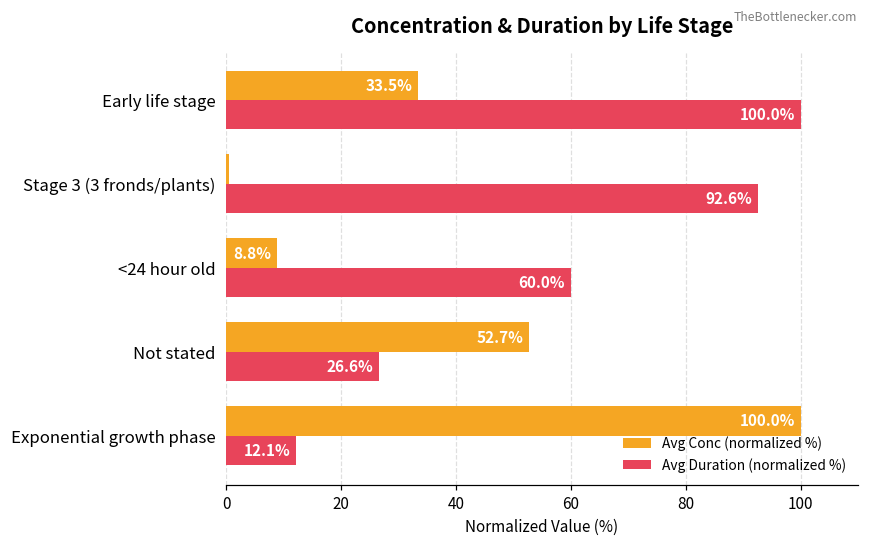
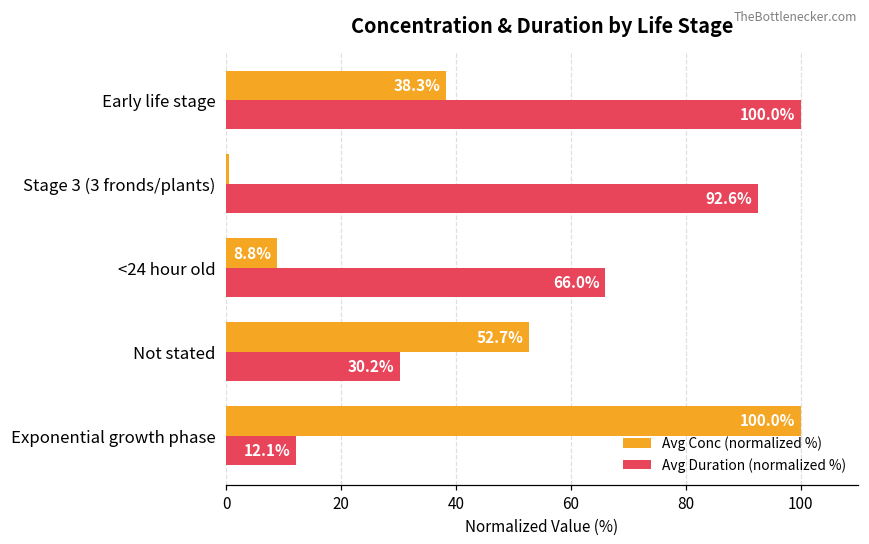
  {
    "Avg Conc (normalized %)": {
-     "Early life stage": "33.5%",
+     "Early life stage": "38.3%",
      "<24 hour old": "8.8%",
      "Not stated": "52.7%",
      "Exponential growth phase": "100.0%"
    },
    "Avg Duration (normalized %)": {
      "Early life stage": "100.0%",
      "Stage 3 (3 fronds/plants)": "92.6%",
-     "<24 hour old": "60.0%",
-     "Not stated": "26.6%",
+     "<24 hour old": "66.0%",
+     "Not stated": "30.2%",
      "Exponential growth phase": "12.1%"
    }
  }
